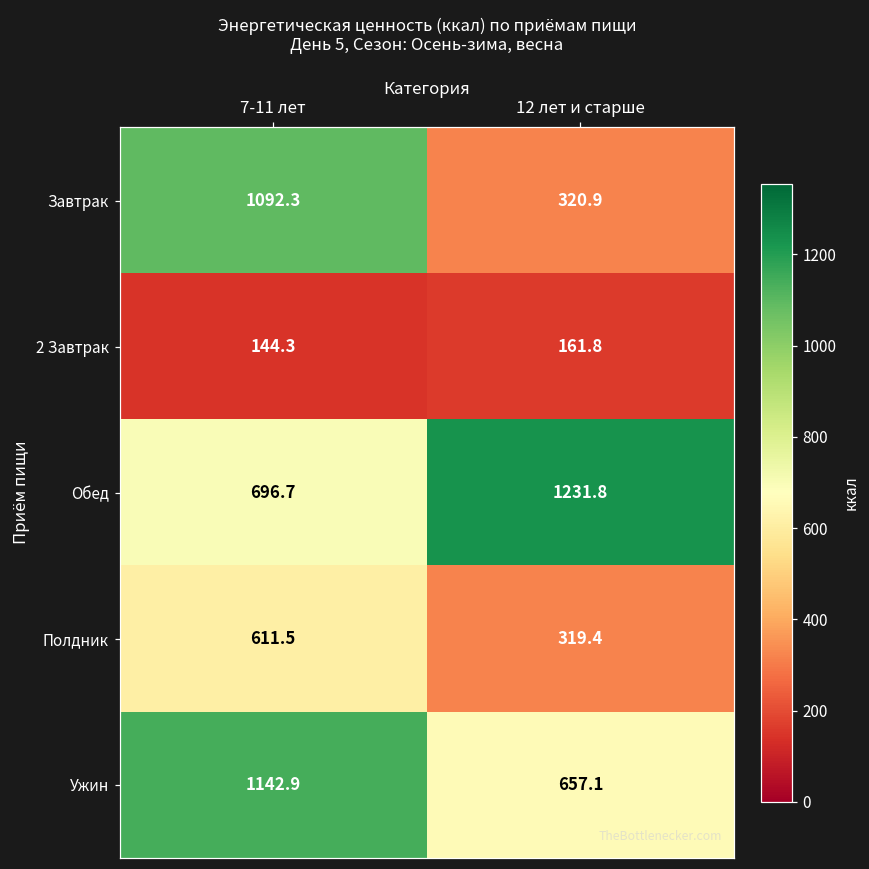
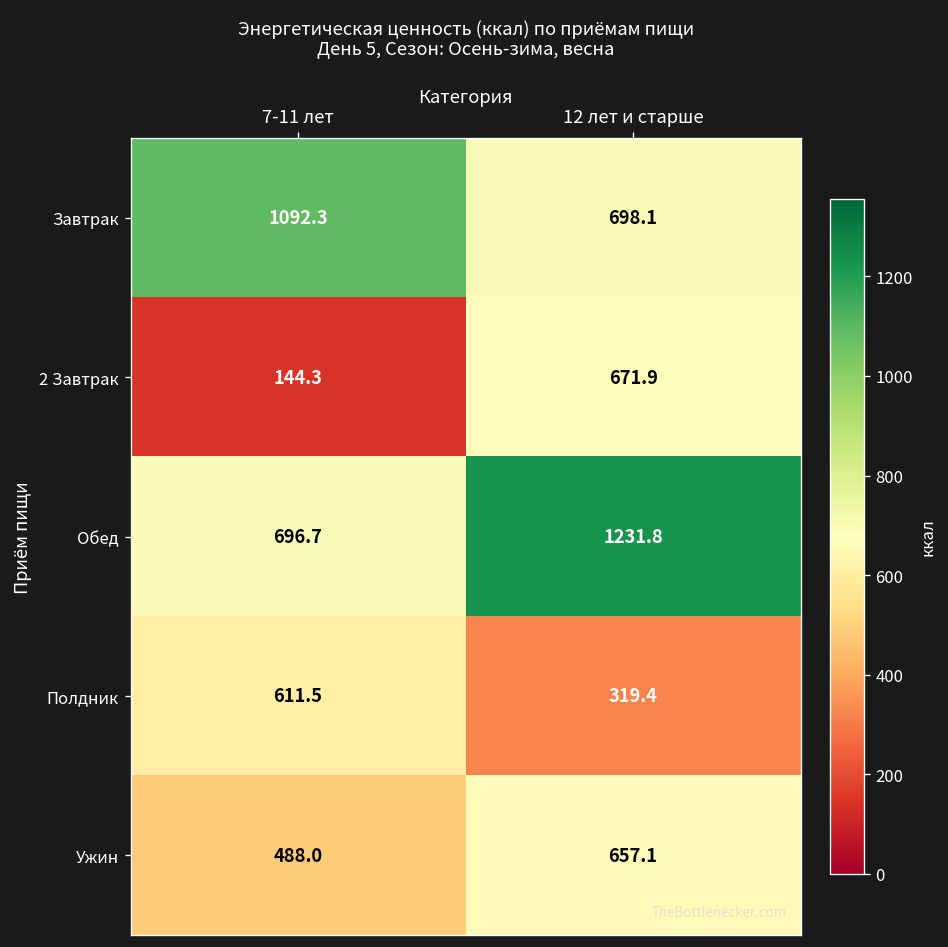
  {
    "Завтрак": {
      "7-11 лет": 1092.3,
-     "12 лет и старше": 320.9
+     "12 лет и старше": 698.1
    },
    "2 Завтрак": {
      "7-11 лет": 144.3,
-     "12 лет и старше": 161.8
+     "12 лет и старше": 671.9
    },
    "Обед": {
      "7-11 лет": 696.7,
      "12 лет и старше": 1231.8
    },
    "Полдник": {
      "7-11 лет": 611.5,
      "12 лет и старше": 319.4
    },
    "Ужин": {
-     "7-11 лет": 1142.9,
+     "7-11 лет": 488.0,
      "12 лет и старше": 657.1
    }
  }
